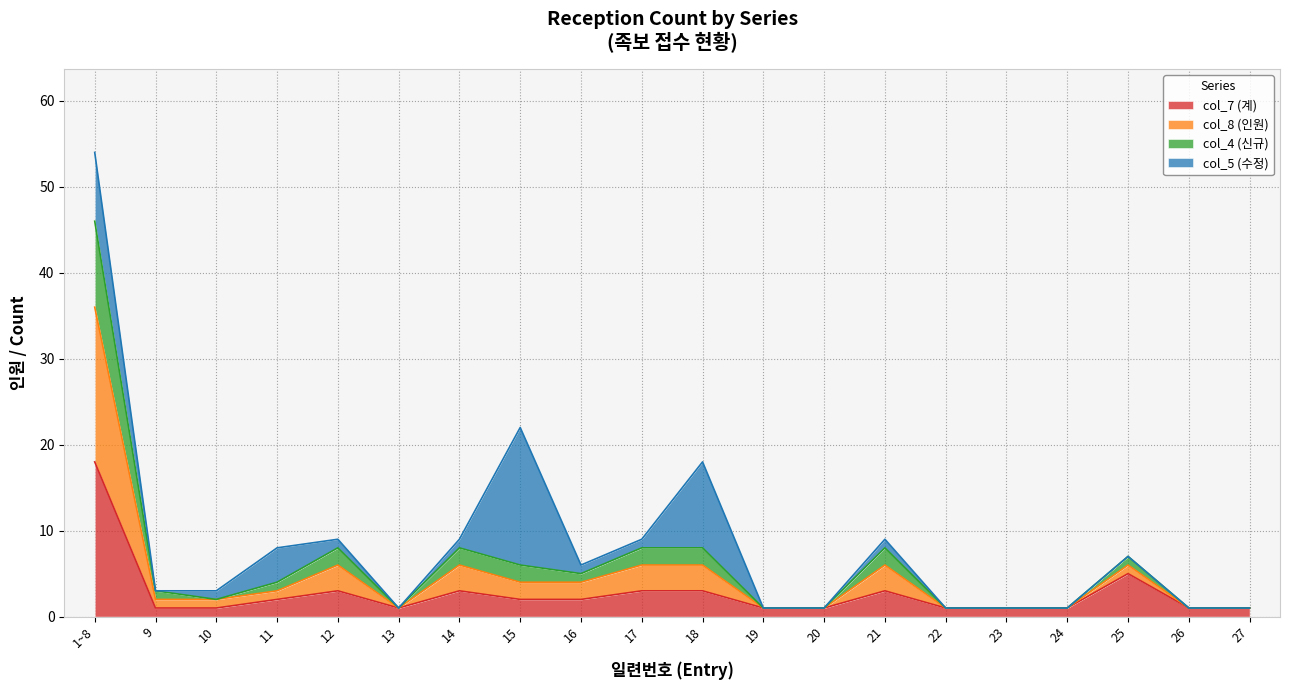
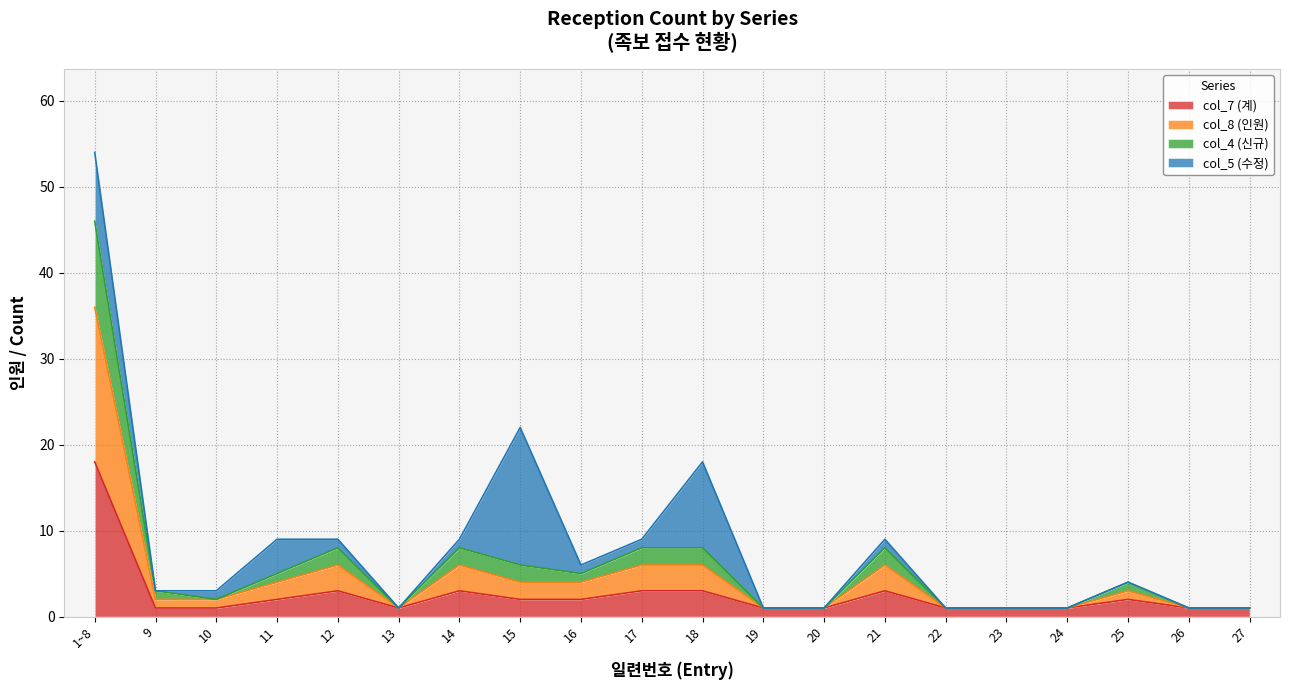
  {
    "col_7 (계)": {
      "1~8": 18,
      "9": 1,
      "10": 1,
      "11": 2,
      "12": 3,
      "14": 3,
      "15": 2,
      "16": 2,
      "17": 3,
      "18": 3,
      "21": 3,
-     "25": 5
+     "25": 2
    },
    "col_8 (인원)": {
      "1~8": 18,
      "9": 1,
-     "11": 1,
+     "11": 2,
      "12": 3,
      "14": 3,
      "15": 2,
      "16": 2,
      "17": 3,
      "18": 3,
      "21": 3,
      "25": 1
    },
    "col_4 (신규)": {
      "1~8": 10,
      "11": 1,
      "12": 2,
      "14": 2,
      "15": 2,
      "16": 1,
      "17": 2,
      "18": 2,
      "21": 2
    },
    "col_5 (수정)": {
      "1~8": 8,
      "10": 1,
      "11": 4,
      "12": 1,
      "14": 1,
      "15": 16,
      "16": 1,
      "17": 1,
      "18": 10,
      "21": 1
    }
  }
